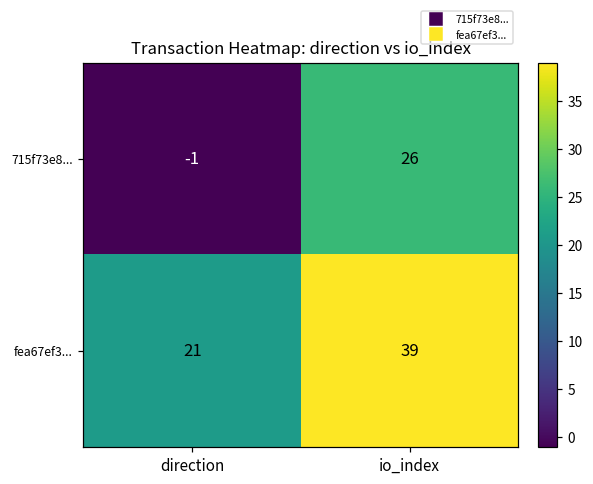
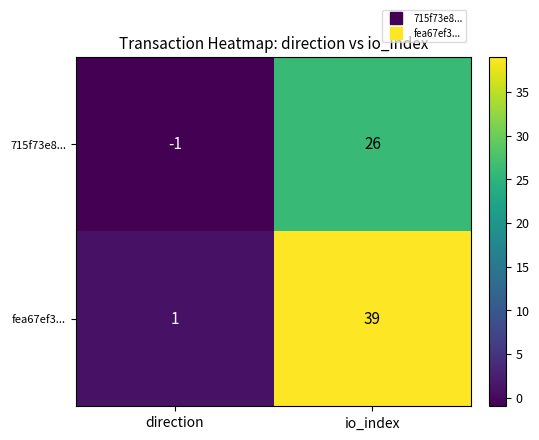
  {
    "715f73e8...": {
      "direction": -1,
      "io_index": 26
    },
    "fea67ef3...": {
-     "direction": 21,
+     "direction": 1,
      "io_index": 39
    }
  }
